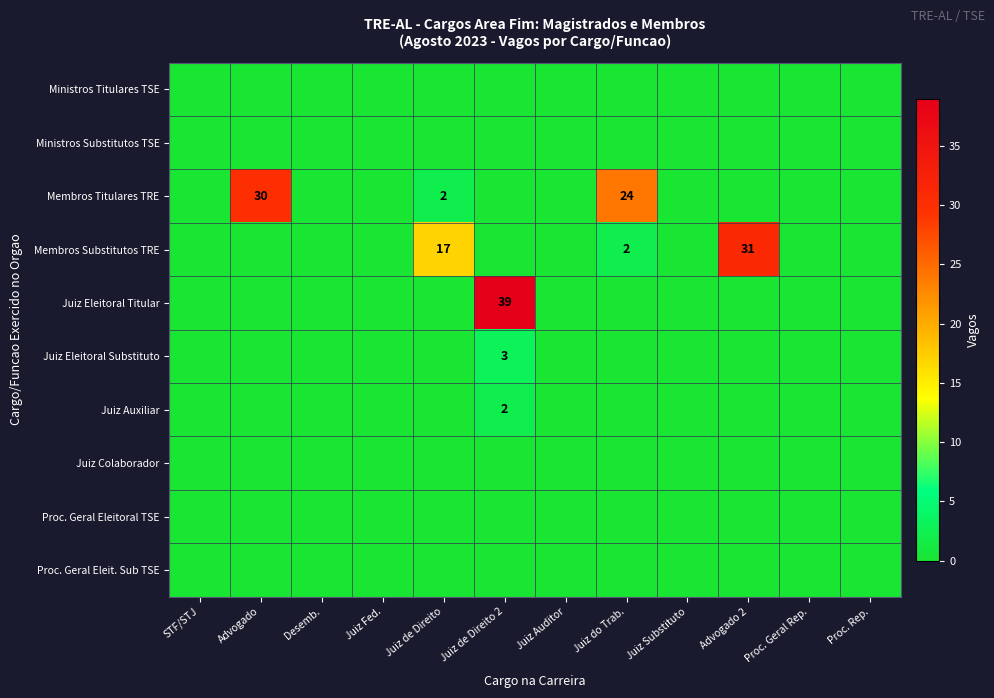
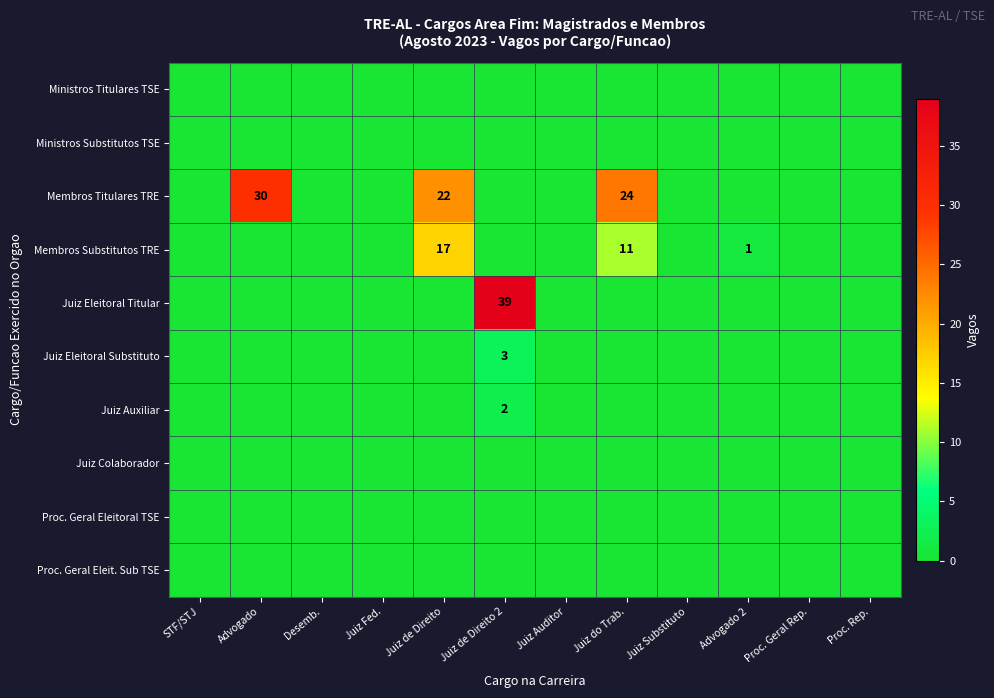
  {
    "Membros Titulares TRE": {
      "Advogado": 30,
-     "Juiz de Direito": 2,
+     "Juiz de Direito": 22,
      "Juiz do Trab.": 24
    },
    "Membros Substitutos TRE": {
      "Juiz de Direito": 17,
-     "Juiz do Trab.": 2,
-     "Advogado 2": 31
+     "Juiz do Trab.": 11,
+     "Advogado 2": 1
    },
    "Juiz Eleitoral Titular": {
      "Juiz de Direito 2": 39
    },
    "Juiz Eleitoral Substituto": {
      "Juiz de Direito 2": 3
    },
    "Juiz Auxiliar": {
      "Juiz de Direito 2": 2
    }
  }
